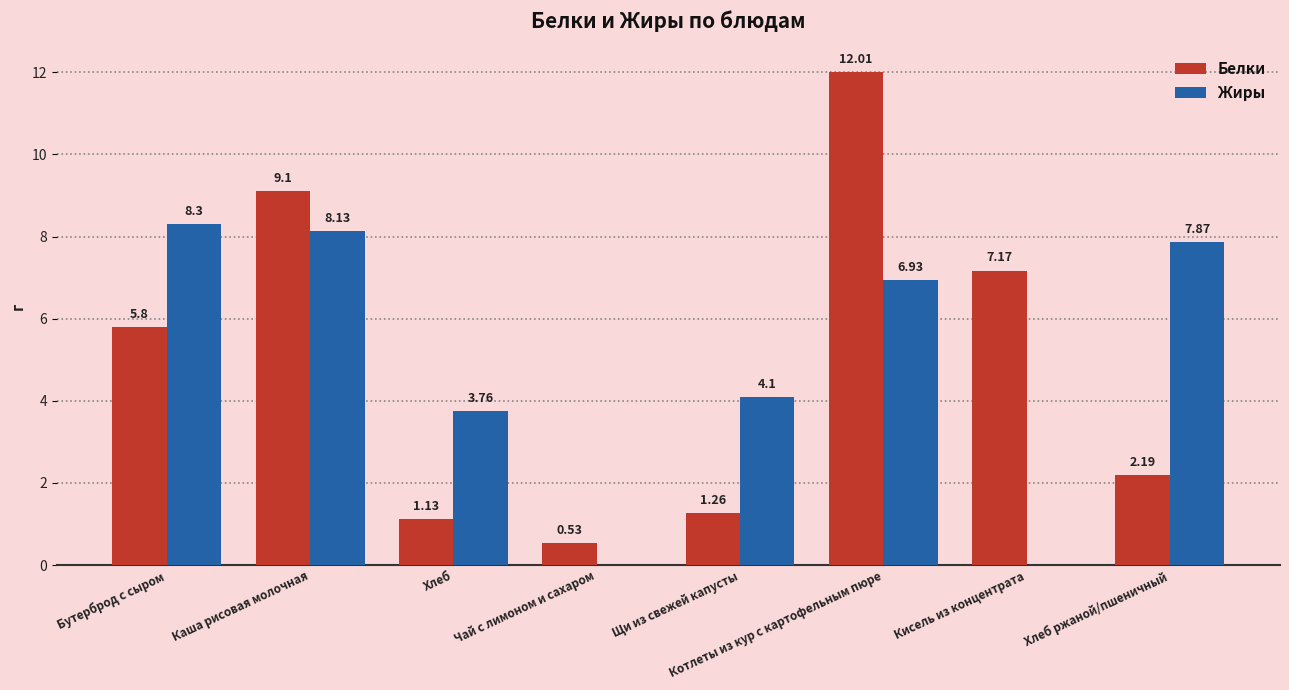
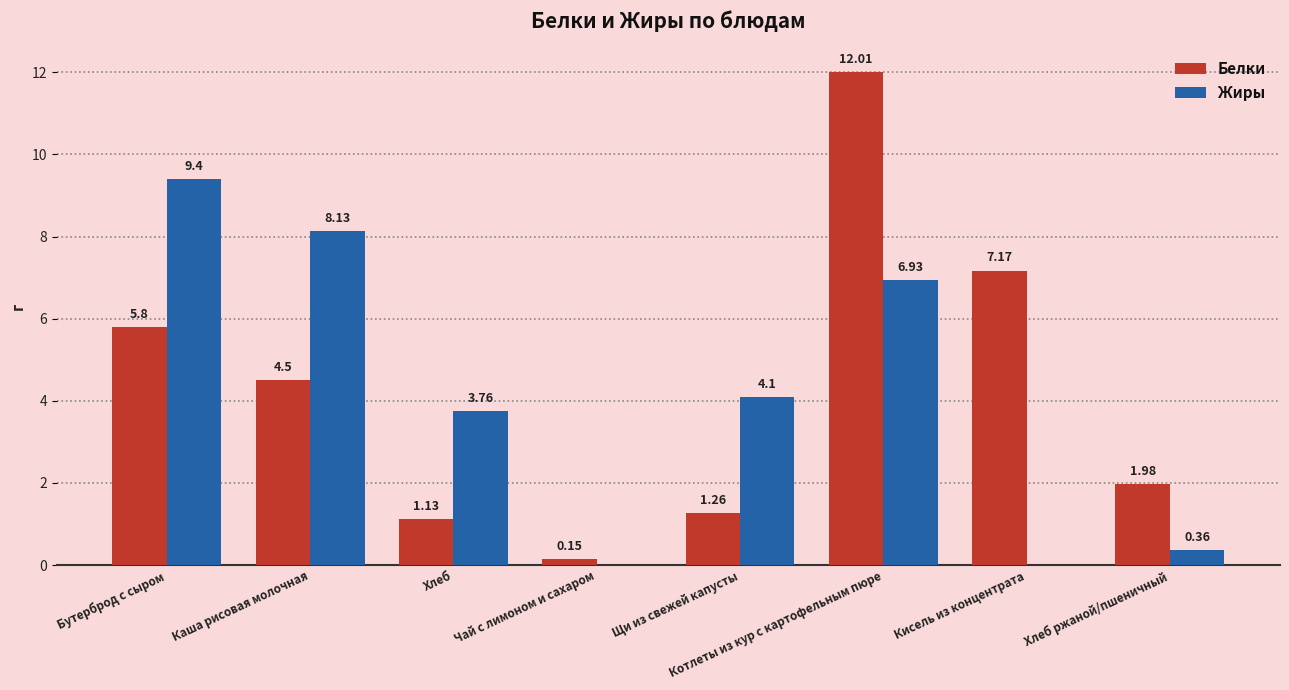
  {
    "Белки": {
      "Бутерброд с сыром": 5.8,
-     "Каша рисовая молочная": 9.1,
+     "Каша рисовая молочная": 4.5,
      "Хлеб": 1.13,
-     "Чай с лимоном и сахаром": 0.53,
+     "Чай с лимоном и сахаром": 0.15,
      "Щи из свежей капусты": 1.26,
      "Котлеты из кур с картофельным пюре": 12.01,
      "Кисель из концентрата": 7.17,
-     "Хлеб ржаной/пшеничный": 2.19
+     "Хлеб ржаной/пшеничный": 1.98
    },
    "Жиры": {
-     "Бутерброд с сыром": 8.3,
+     "Бутерброд с сыром": 9.4,
      "Каша рисовая молочная": 8.13,
      "Хлеб": 3.76,
      "Щи из свежей капусты": 4.1,
      "Котлеты из кур с картофельным пюре": 6.93,
-     "Хлеб ржаной/пшеничный": 7.87
+     "Хлеб ржаной/пшеничный": 0.36
    }
  }
